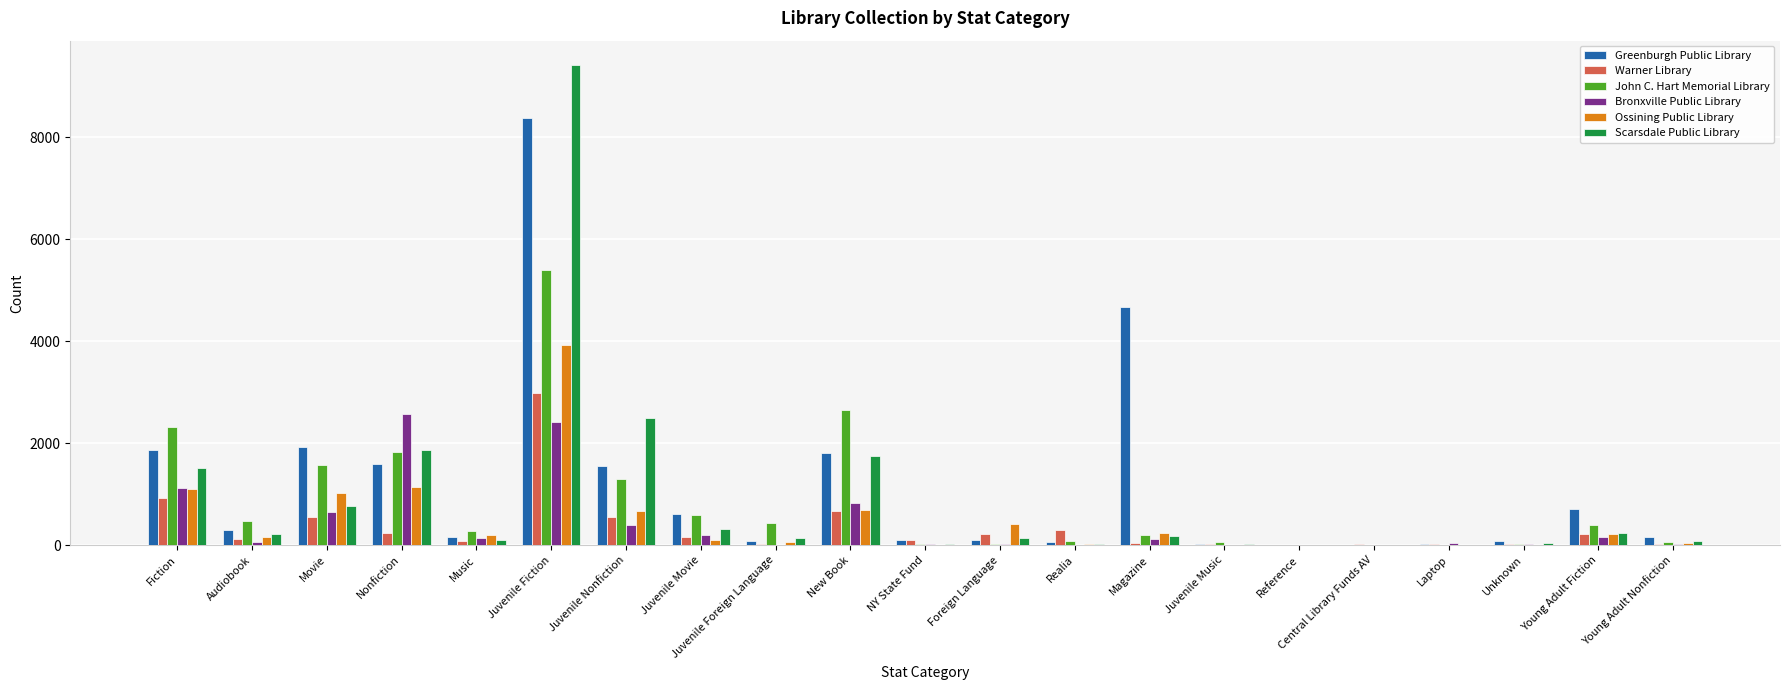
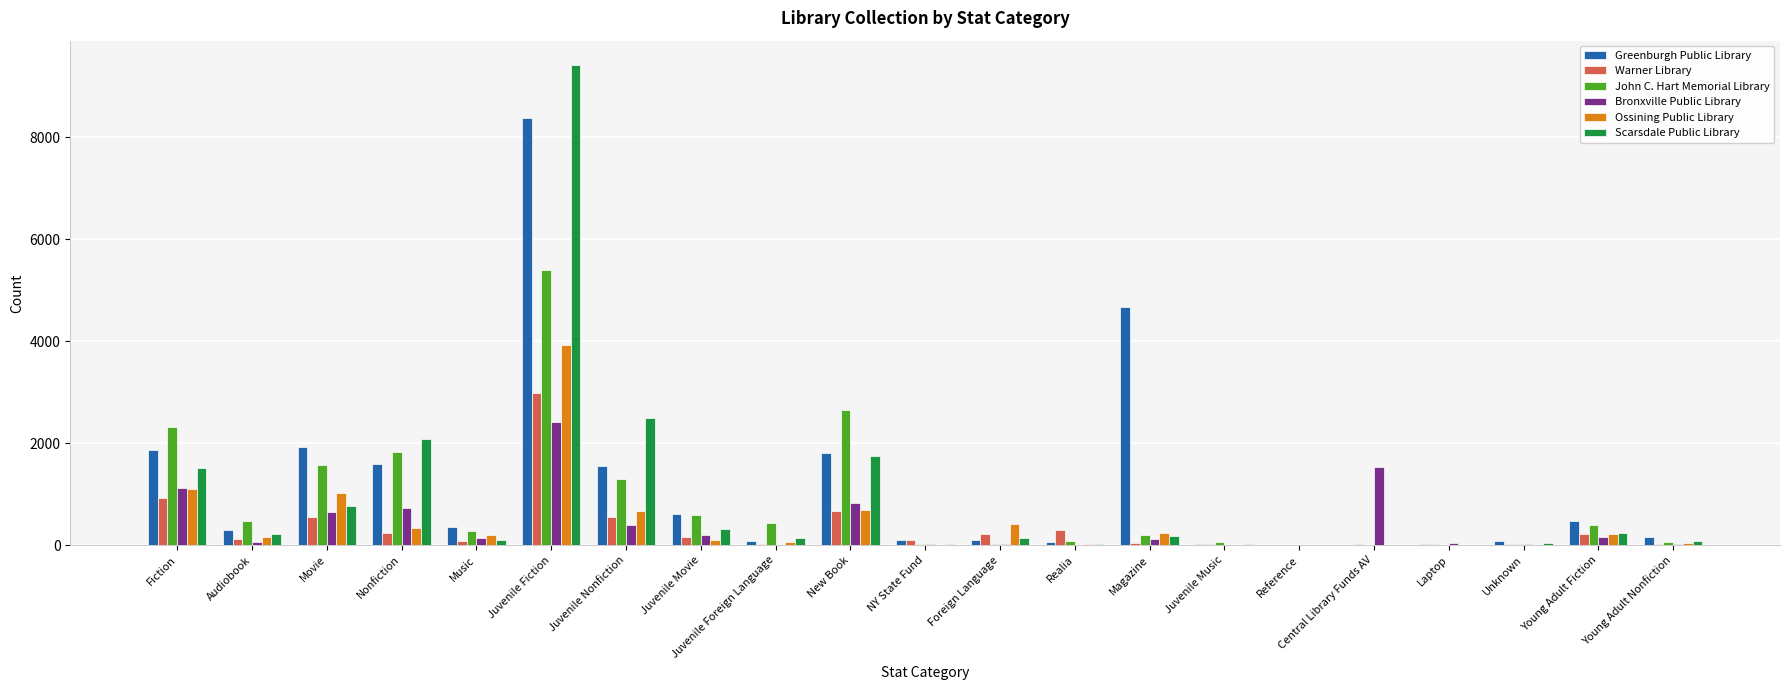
  {
    "Greenburgh Public Library": {
      "Fiction": 1900,
      "Audiobook": 300,
      "Movie": 1900,
      "Nonfiction": 1600,
-     "Music": 200,
+     "Music": 400,
      "Juvenile Fiction": 8400,
      "Juvenile Nonfiction": 1500,
      "Juvenile Movie": 600,
      "Juvenile Foreign Language": 100,
      "New Book": 1800,
      "NY State Fund": 100,
      "Foreign Language": 100,
      "Realia": 100,
      "Magazine": 4700,
      "Unknown": 100,
-     "Young Adult Fiction": 700,
+     "Young Adult Fiction": 500,
      "Young Adult Nonfiction": 200
    },
    "Warner Library": {
      "Fiction": 900,
      "Audiobook": 100,
      "Movie": 600,
      "Nonfiction": 200,
      "Music": 100,
      "Juvenile Fiction": 3000,
      "Juvenile Nonfiction": 500,
      "Juvenile Movie": 200,
      "New Book": 700,
      "NY State Fund": 100,
      "Foreign Language": 200,
      "Realia": 300,
      "Young Adult Fiction": 200
    },
    "John C. Hart Memorial Library": {
      "Fiction": 2300,
      "Audiobook": 500,
      "Movie": 1600,
      "Nonfiction": 1800,
      "Music": 300,
      "Juvenile Fiction": 5400,
      "Juvenile Nonfiction": 1300,
      "Juvenile Movie": 600,
      "Juvenile Foreign Language": 400,
      "New Book": 2700,
      "Realia": 100,
      "Magazine": 200,
      "Juvenile Music": 100,
      "Reference": 0,
      "Laptop": 0,
      "Young Adult Fiction": 400,
      "Young Adult Nonfiction": 100
    },
    "Bronxville Public Library": {
      "Fiction": 1100,
      "Audiobook": 100,
      "Movie": 600,
-     "Nonfiction": 2600,
+     "Nonfiction": 700,
      "Music": 100,
      "Juvenile Fiction": 2400,
      "Juvenile Nonfiction": 400,
      "Juvenile Movie": 200,
      "New Book": 800,
      "Magazine": 100,
-     "Central Library Funds AV": 0,
+     "Central Library Funds AV": 1500,
      "Laptop": 100,
      "Young Adult Fiction": 200
    },
    "Ossining Public Library": {
      "Fiction": 1100,
      "Audiobook": 200,
      "Movie": 1000,
-     "Nonfiction": 1100,
+     "Nonfiction": 300,
      "Music": 200,
      "Juvenile Fiction": 3900,
      "Juvenile Nonfiction": 700,
      "Juvenile Movie": 100,
      "Juvenile Foreign Language": 100,
      "New Book": 700,
      "Foreign Language": 400,
      "Magazine": 200,
      "Unknown": 0,
      "Young Adult Fiction": 200
    },
    "Scarsdale Public Library": {
      "Fiction": 1500,
      "Audiobook": 200,
      "Movie": 800,
-     "Nonfiction": 1900,
+     "Nonfiction": 2100,
      "Music": 100,
      "Juvenile Fiction": 9400,
      "Juvenile Nonfiction": 2500,
      "Juvenile Movie": 300,
      "Juvenile Foreign Language": 100,
      "New Book": 1800,
      "Foreign Language": 100,
      "Magazine": 200,
      "Reference": 0,
      "Laptop": 0,
      "Young Adult Fiction": 200,
      "Young Adult Nonfiction": 100
    }
  }
